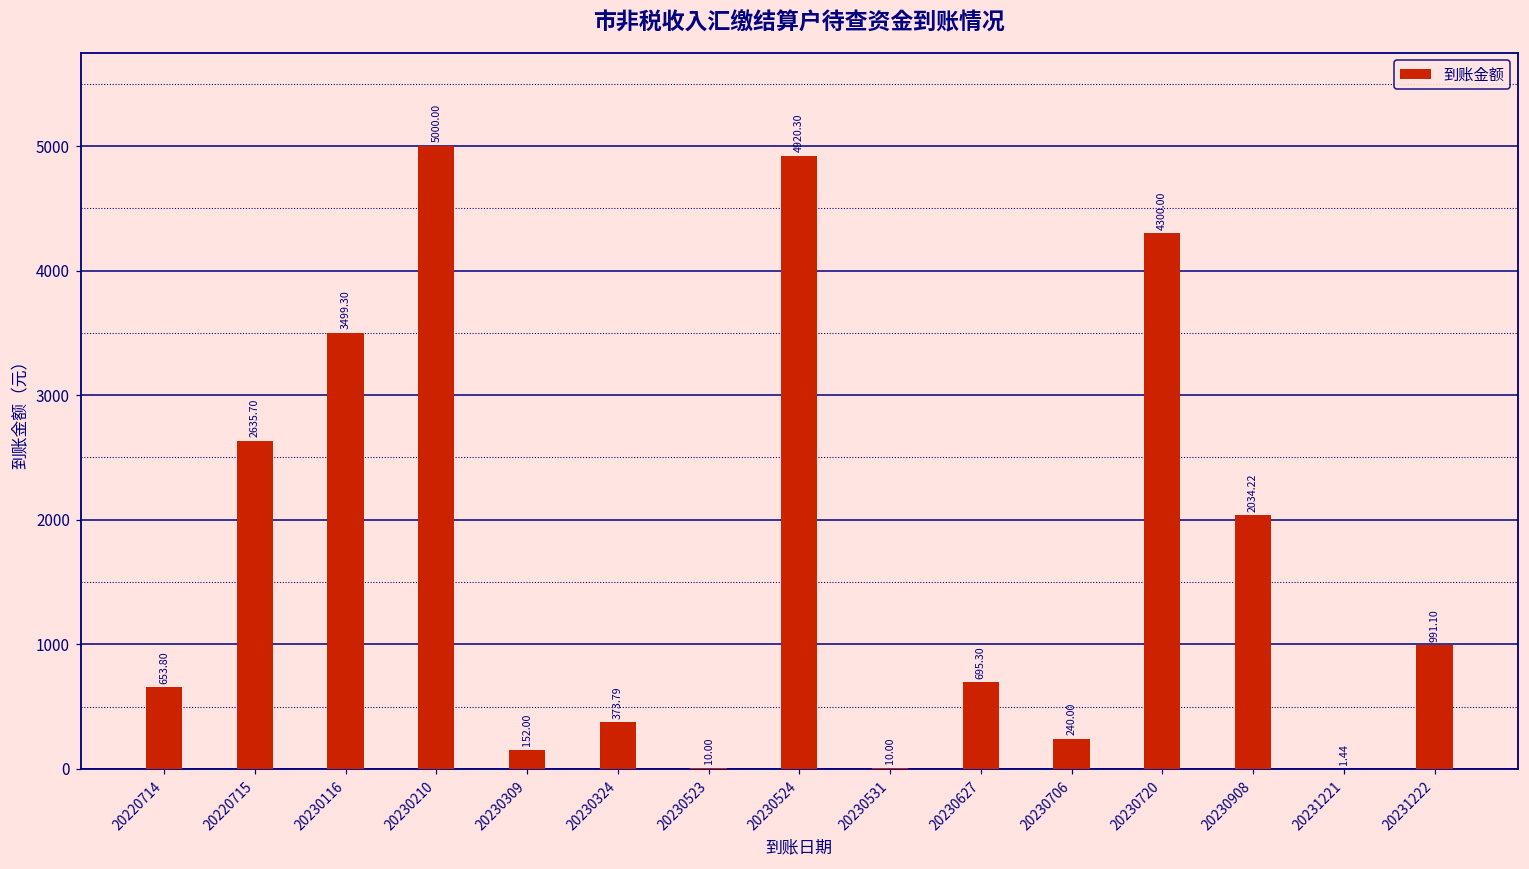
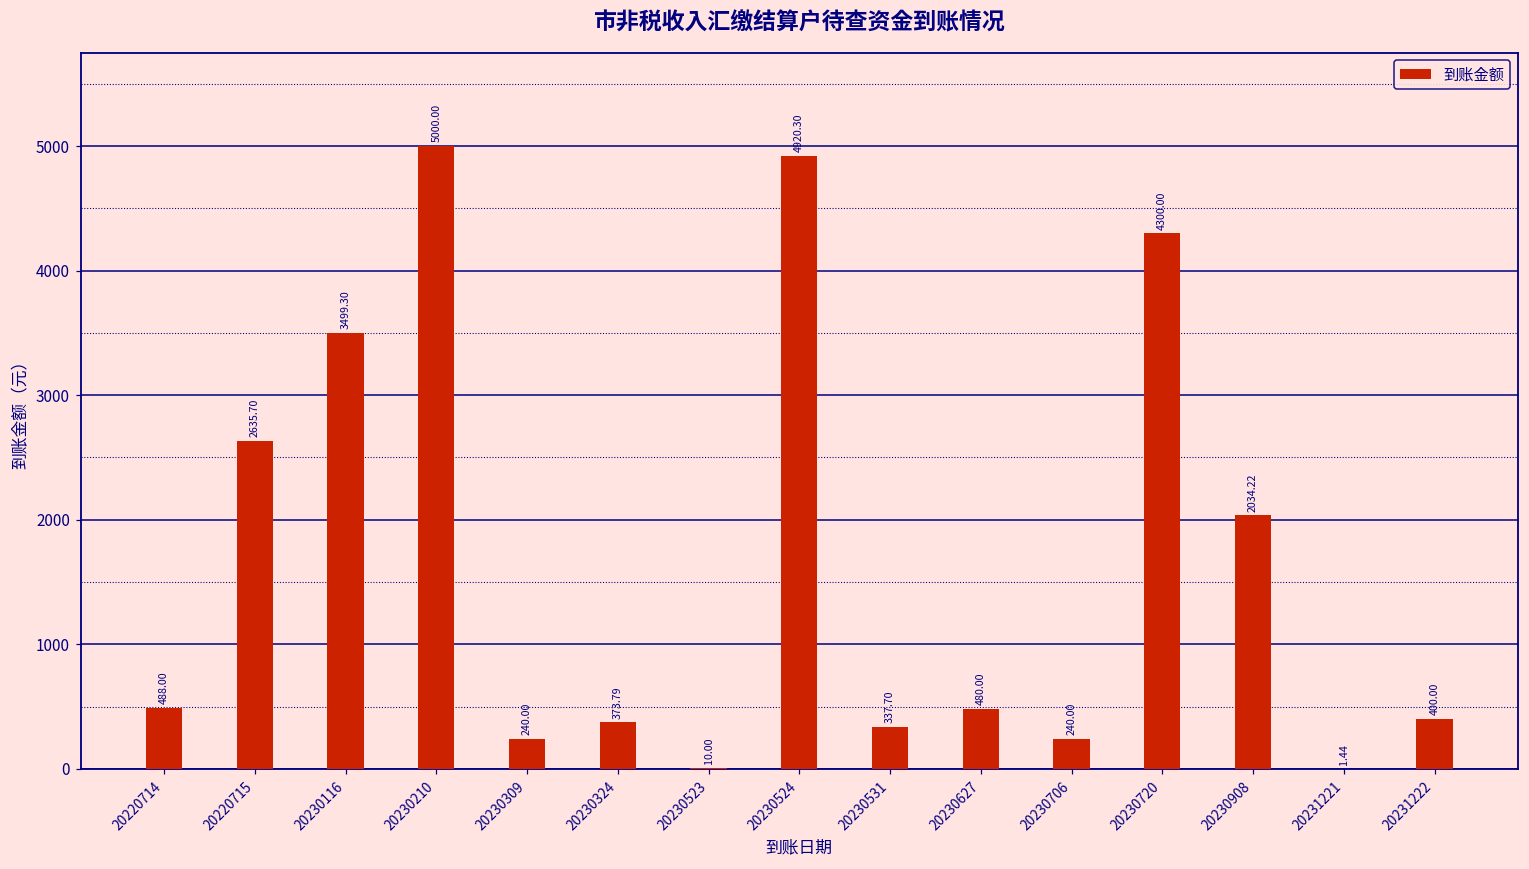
  {
-   "20220714": 653.80,
+   "20220714": 488.00,
    "20220715": 2635.70,
    "20230116": 3499.30,
    "20230210": 5000.00,
-   "20230309": 152.00,
+   "20230309": 240.00,
    "20230324": 373.79,
    "20230523": 10.00,
    "20230524": 4920.30,
-   "20230531": 10.00,
-   "20230627": 695.30,
+   "20230531": 337.70,
+   "20230627": 480.00,
    "20230706": 240.00,
    "20230720": 4300.00,
    "20230908": 2034.22,
    "20231221": 1.44,
-   "20231222": 991.10
+   "20231222": 400.00
  }
